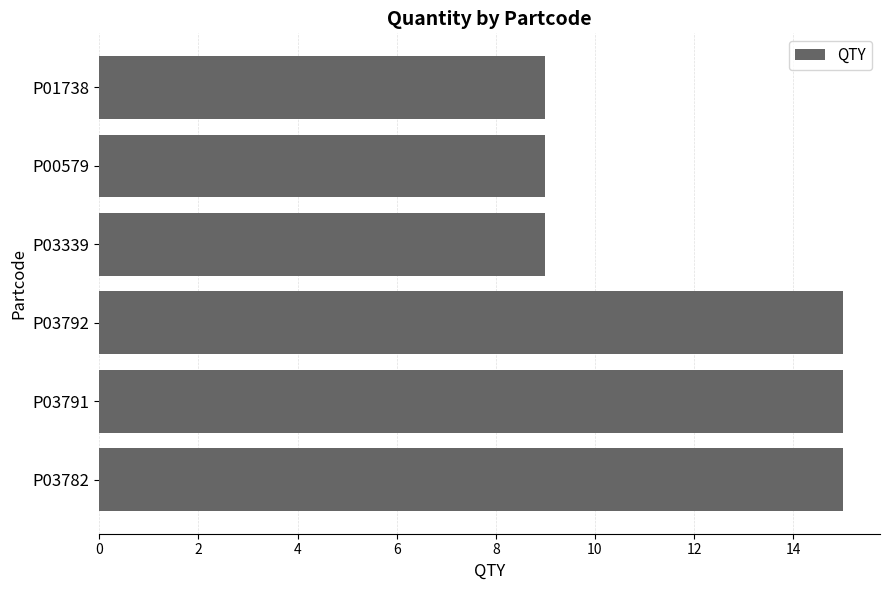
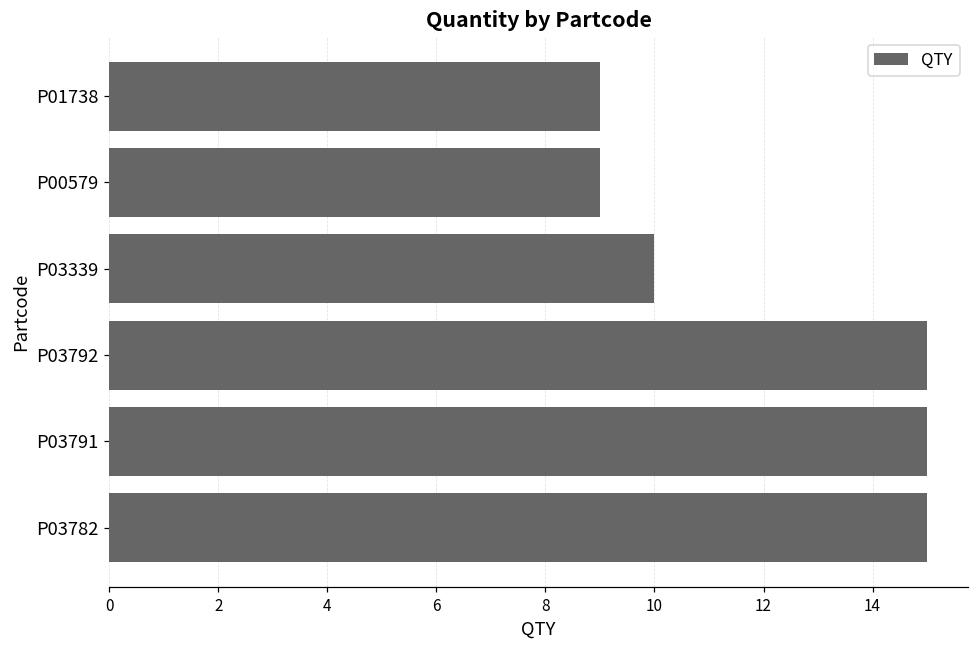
  {
    "P01738": 9,
    "P00579": 9,
-   "P03339": 9,
+   "P03339": 10,
    "P03792": 15,
    "P03791": 15,
    "P03782": 15
  }
